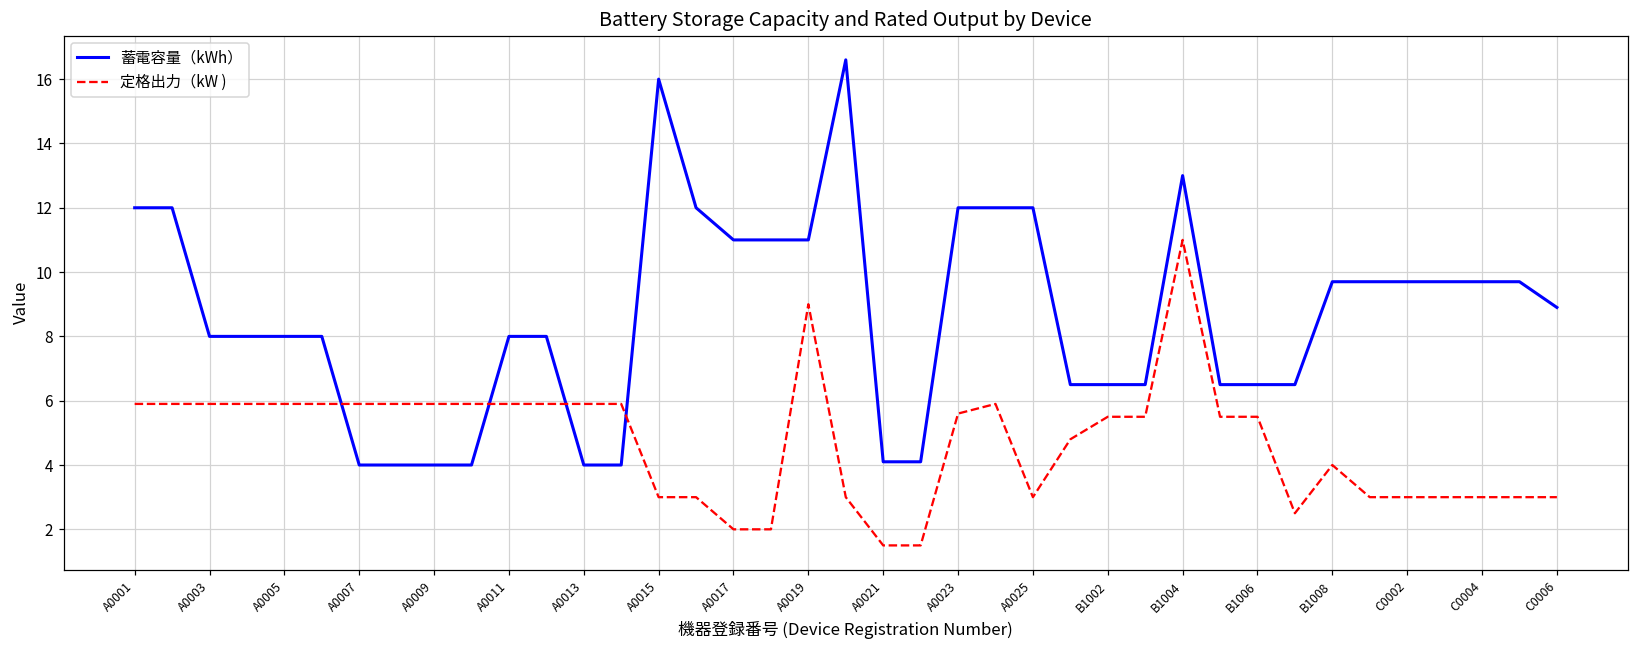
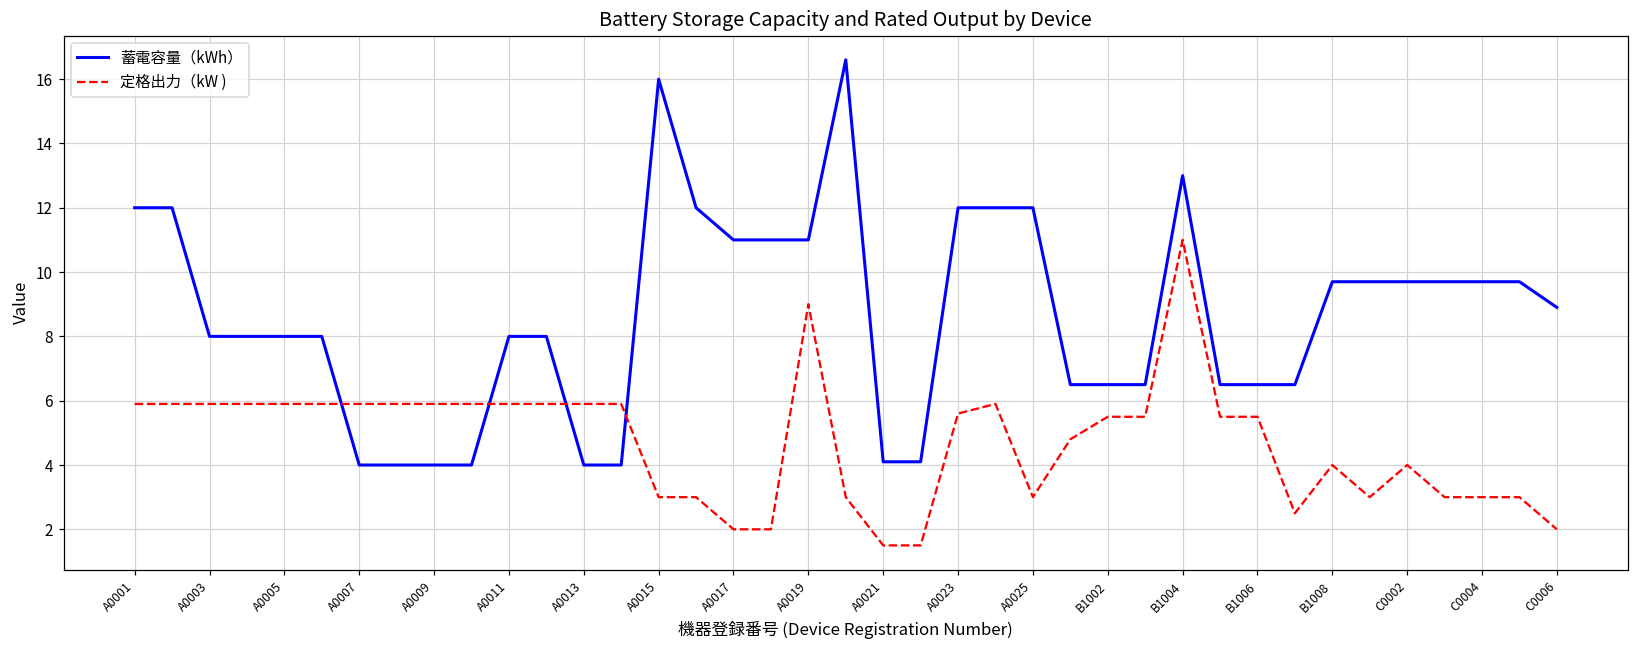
  {
    "蓄電容量（kWh）": {
      "A0001": 12,
      "A0003": 8,
      "A0005": 8,
      "A0007": 4,
      "A0009": 4,
      "A0011": 8,
      "A0013": 4,
      "A0015": 16,
      "A0017": 11,
      "A0019": 11,
      "A0021": 4.1,
      "A0023": 12,
      "A0025": 12,
      "B1002": 6.5,
      "B1004": 13,
      "B1006": 6.5,
      "B1008": 9.7,
      "C0002": 9.7,
      "C0004": 9.7,
      "C0006": 8.9
    },
    "定格出力（kW )": {
      "A0001": 5.9,
      "A0003": 5.9,
      "A0005": 5.9,
      "A0007": 5.9,
      "A0009": 5.9,
      "A0011": 5.9,
      "A0013": 5.9,
      "A0015": 3,
      "A0017": 2,
      "A0019": 9,
      "A0021": 1.5,
      "A0023": 5.6,
      "A0025": 3,
      "B1002": 5.5,
      "B1004": 11,
      "B1006": 5.5,
      "B1008": 4,
-     "C0002": 3,
+     "C0002": 4,
      "C0004": 3,
-     "C0006": 3
+     "C0006": 2
    }
  }
